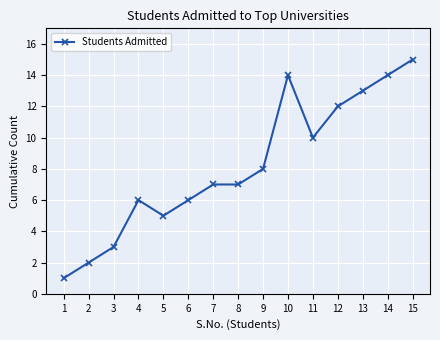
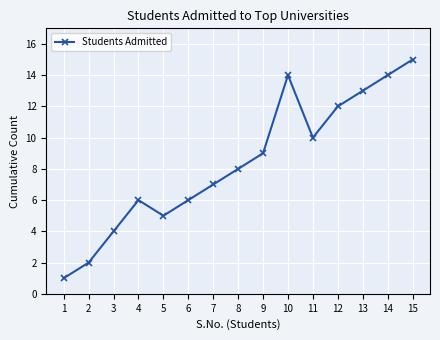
  {
    "1": 1,
    "2": 2,
-   "3": 3,
+   "3": 4,
    "4": 6,
    "5": 5,
    "6": 6,
    "7": 7,
-   "8": 7,
-   "9": 8,
+   "8": 8,
+   "9": 9,
    "10": 14,
    "11": 10,
    "12": 12,
    "13": 13,
    "14": 14,
    "15": 15
  }
